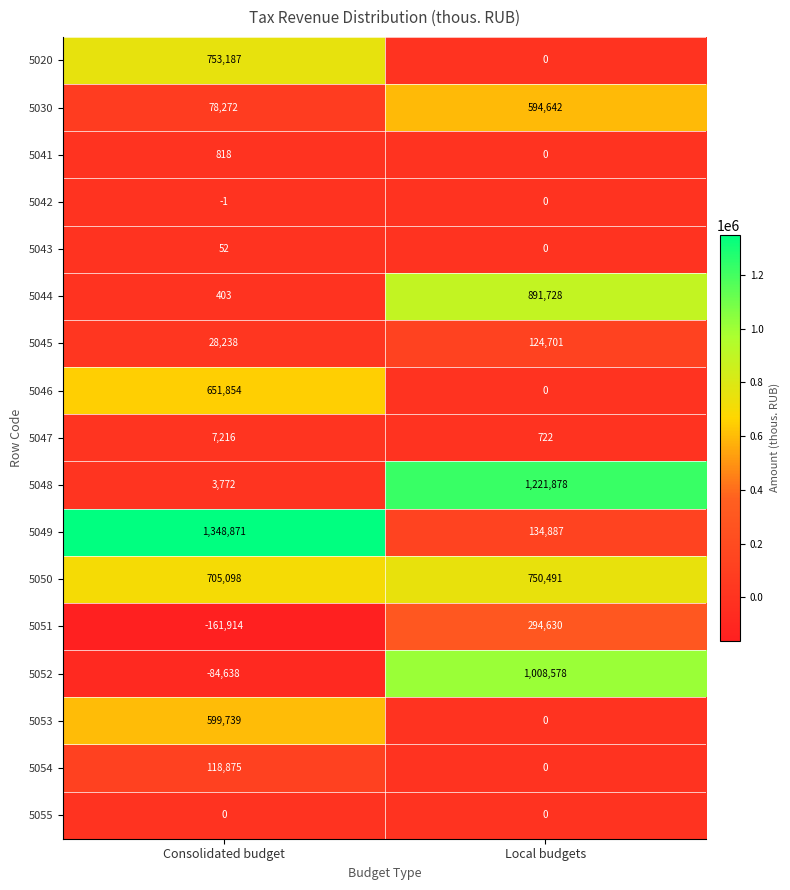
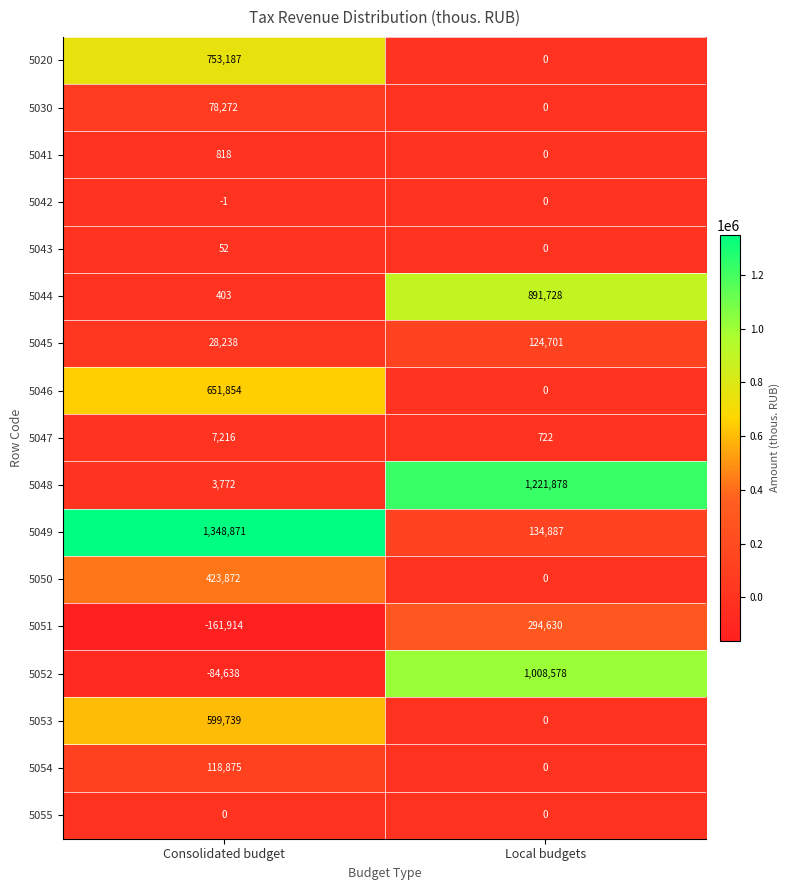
  {
    "5020": {
      "Consolidated budget": "753,187",
      "Local budgets": "0"
    },
    "5030": {
      "Consolidated budget": "78,272",
-     "Local budgets": "594,642"
+     "Local budgets": "0"
    },
    "5041": {
      "Consolidated budget": "818",
      "Local budgets": "0"
    },
    "5042": {
      "Consolidated budget": "-1",
      "Local budgets": "0"
    },
    "5043": {
      "Consolidated budget": "52",
      "Local budgets": "0"
    },
    "5044": {
      "Consolidated budget": "403",
      "Local budgets": "891,728"
    },
    "5045": {
      "Consolidated budget": "28,238",
      "Local budgets": "124,701"
    },
    "5046": {
      "Consolidated budget": "651,854",
      "Local budgets": "0"
    },
    "5047": {
      "Consolidated budget": "7,216",
      "Local budgets": "722"
    },
    "5048": {
      "Consolidated budget": "3,772",
      "Local budgets": "1,221,878"
    },
    "5049": {
      "Consolidated budget": "1,348,871",
      "Local budgets": "134,887"
    },
    "5050": {
-     "Consolidated budget": "705,098",
-     "Local budgets": "750,491"
+     "Consolidated budget": "423,872",
+     "Local budgets": "0"
    },
    "5051": {
      "Consolidated budget": "-161,914",
      "Local budgets": "294,630"
    },
    "5052": {
      "Consolidated budget": "-84,638",
      "Local budgets": "1,008,578"
    },
    "5053": {
      "Consolidated budget": "599,739",
      "Local budgets": "0"
    },
    "5054": {
      "Consolidated budget": "118,875",
      "Local budgets": "0"
    },
    "5055": {
      "Consolidated budget": "0",
      "Local budgets": "0"
    }
  }
